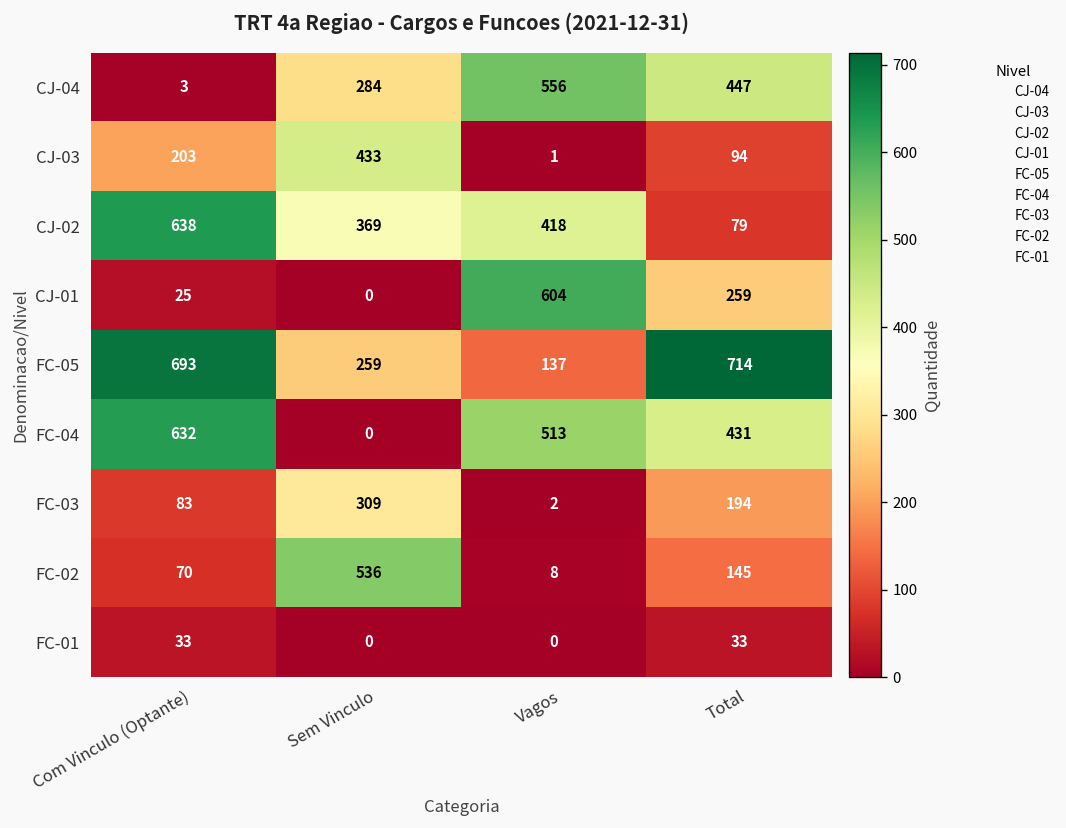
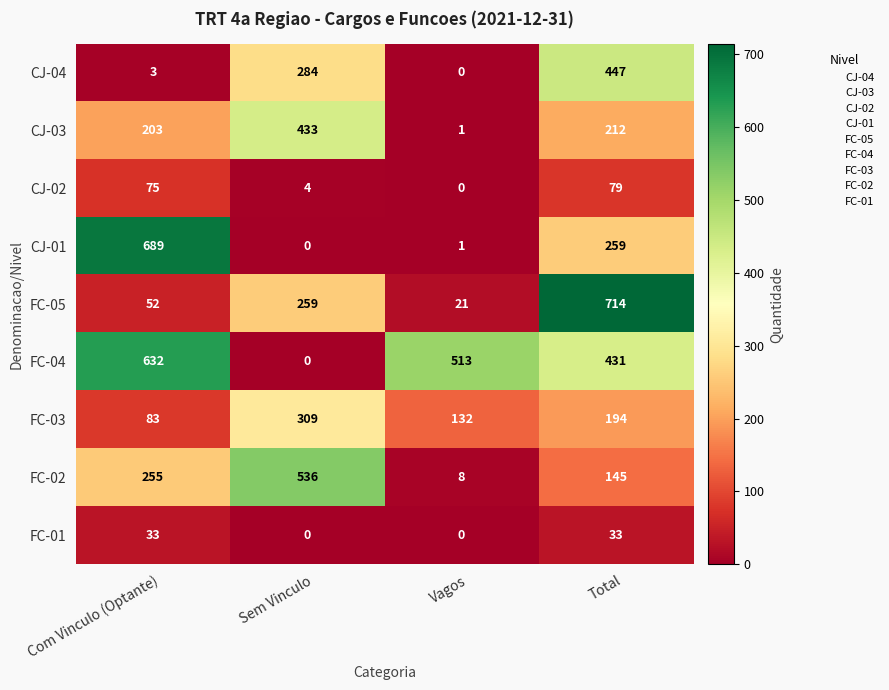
  {
    "CJ-04": {
      "Com Vinculo (Optante)": 3,
      "Sem Vinculo": 284,
-     "Vagos": 556,
+     "Vagos": 0,
      "Total": 447
    },
    "CJ-03": {
      "Com Vinculo (Optante)": 203,
      "Sem Vinculo": 433,
      "Vagos": 1,
-     "Total": 94
+     "Total": 212
    },
    "CJ-02": {
-     "Com Vinculo (Optante)": 638,
-     "Sem Vinculo": 369,
-     "Vagos": 418,
+     "Com Vinculo (Optante)": 75,
+     "Sem Vinculo": 4,
+     "Vagos": 0,
      "Total": 79
    },
    "CJ-01": {
-     "Com Vinculo (Optante)": 25,
+     "Com Vinculo (Optante)": 689,
      "Sem Vinculo": 0,
-     "Vagos": 604,
+     "Vagos": 1,
      "Total": 259
    },
    "FC-05": {
-     "Com Vinculo (Optante)": 693,
+     "Com Vinculo (Optante)": 52,
      "Sem Vinculo": 259,
-     "Vagos": 137,
+     "Vagos": 21,
      "Total": 714
    },
    "FC-04": {
      "Com Vinculo (Optante)": 632,
      "Sem Vinculo": 0,
      "Vagos": 513,
      "Total": 431
    },
    "FC-03": {
      "Com Vinculo (Optante)": 83,
      "Sem Vinculo": 309,
-     "Vagos": 2,
+     "Vagos": 132,
      "Total": 194
    },
    "FC-02": {
-     "Com Vinculo (Optante)": 70,
+     "Com Vinculo (Optante)": 255,
      "Sem Vinculo": 536,
      "Vagos": 8,
      "Total": 145
    },
    "FC-01": {
      "Com Vinculo (Optante)": 33,
      "Sem Vinculo": 0,
      "Vagos": 0,
      "Total": 33
    }
  }
